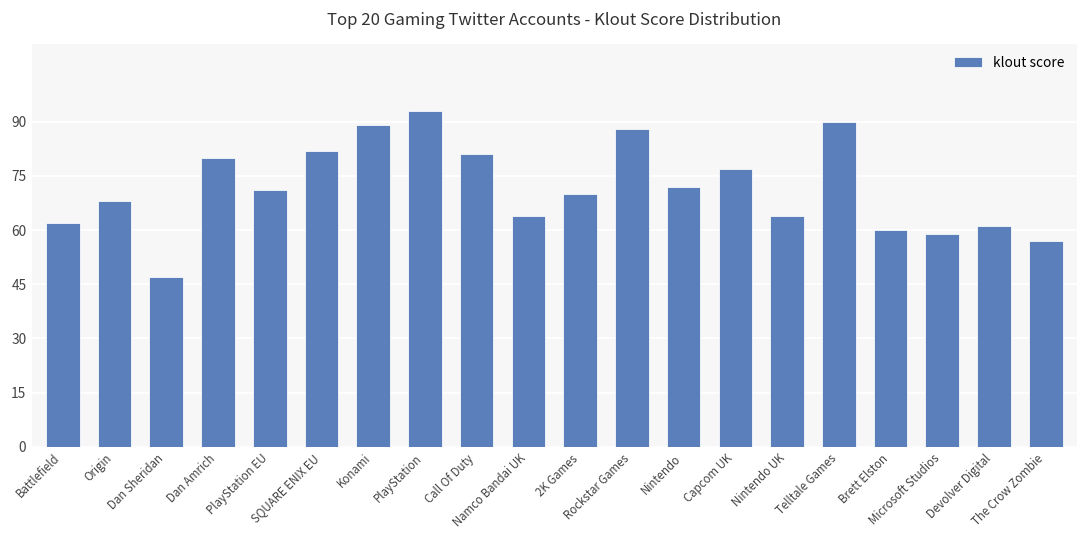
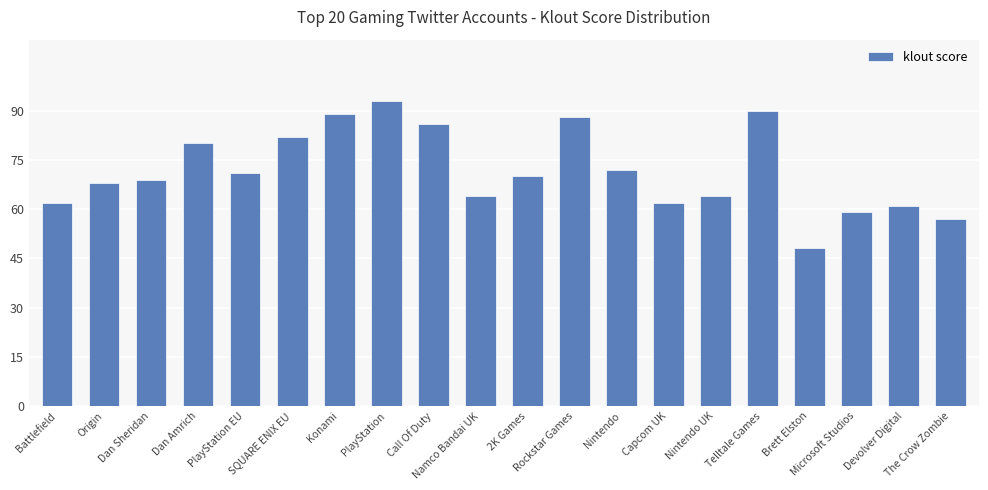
  {
    "Battlefield": 62,
    "Origin": 68,
-   "Dan Sheridan": 47,
+   "Dan Sheridan": 69,
    "Dan Amrich": 80,
    "PlayStation EU": 71,
    "SQUARE ENIX EU": 82,
    "Konami": 89,
    "PlayStation": 93,
-   "Call Of Duty": 81,
+   "Call Of Duty": 86,
    "Namco Bandai UK": 64,
    "2K Games": 70,
    "Rockstar Games": 88,
    "Nintendo": 72,
-   "Capcom UK": 77,
+   "Capcom UK": 62,
    "Nintendo UK": 64,
    "Telltale Games": 90,
-   "Brett Elston": 60,
+   "Brett Elston": 48,
    "Microsoft Studios": 59,
    "Devolver Digital": 61,
    "The Crow Zombie": 57
  }
